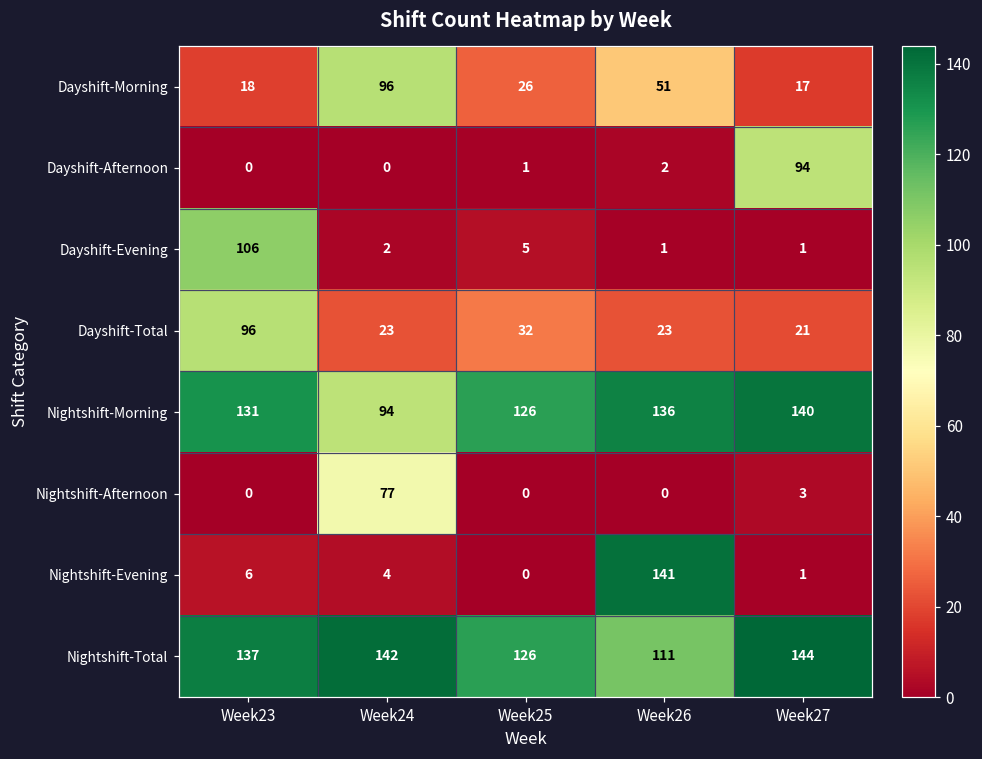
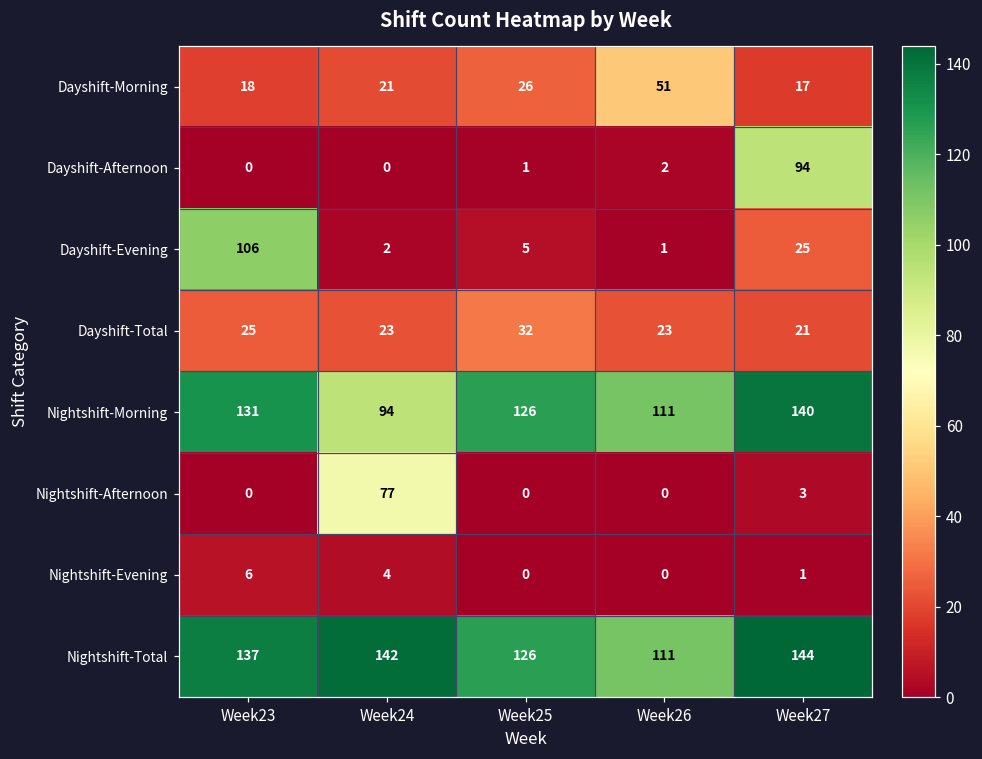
  {
    "Dayshift-Morning": {
      "Week23": 18,
-     "Week24": 96,
+     "Week24": 21,
      "Week25": 26,
      "Week26": 51,
      "Week27": 17
    },
    "Dayshift-Afternoon": {
      "Week23": 0,
      "Week24": 0,
      "Week25": 1,
      "Week26": 2,
      "Week27": 94
    },
    "Dayshift-Evening": {
      "Week23": 106,
      "Week24": 2,
      "Week25": 5,
      "Week26": 1,
-     "Week27": 1
+     "Week27": 25
    },
    "Dayshift-Total": {
-     "Week23": 96,
+     "Week23": 25,
      "Week24": 23,
      "Week25": 32,
      "Week26": 23,
      "Week27": 21
    },
    "Nightshift-Morning": {
      "Week23": 131,
      "Week24": 94,
      "Week25": 126,
-     "Week26": 136,
+     "Week26": 111,
      "Week27": 140
    },
    "Nightshift-Afternoon": {
      "Week23": 0,
      "Week24": 77,
      "Week25": 0,
      "Week26": 0,
      "Week27": 3
    },
    "Nightshift-Evening": {
      "Week23": 6,
      "Week24": 4,
      "Week25": 0,
-     "Week26": 141,
+     "Week26": 0,
      "Week27": 1
    },
    "Nightshift-Total": {
      "Week23": 137,
      "Week24": 142,
      "Week25": 126,
      "Week26": 111,
      "Week27": 144
    }
  }
